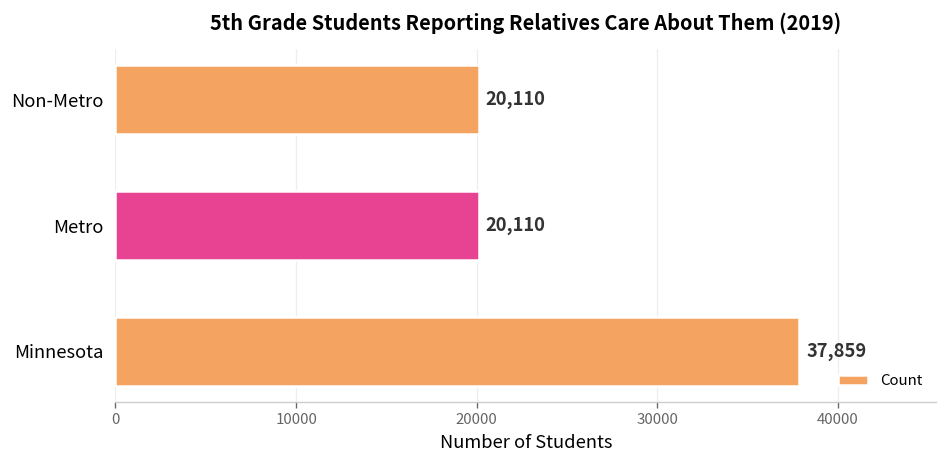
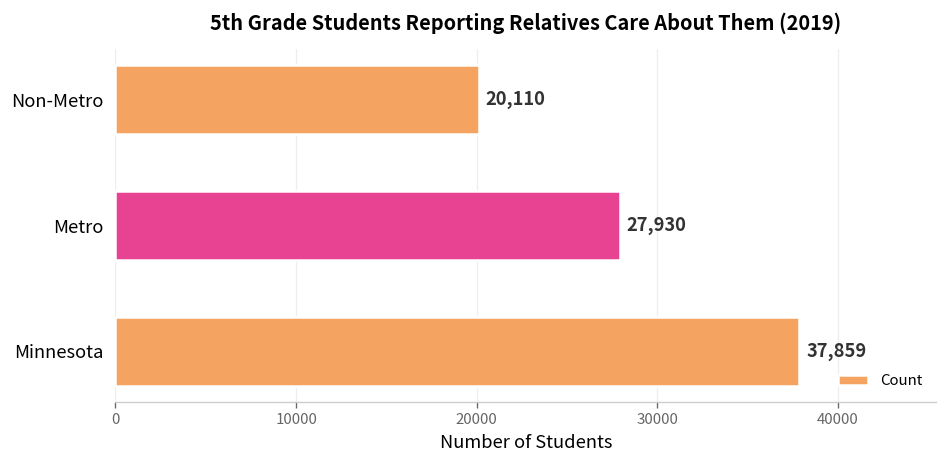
  {
-   "Metro": "20,110",
+   "Metro": "27,930",
    "Minnesota": "37,859"
  }
